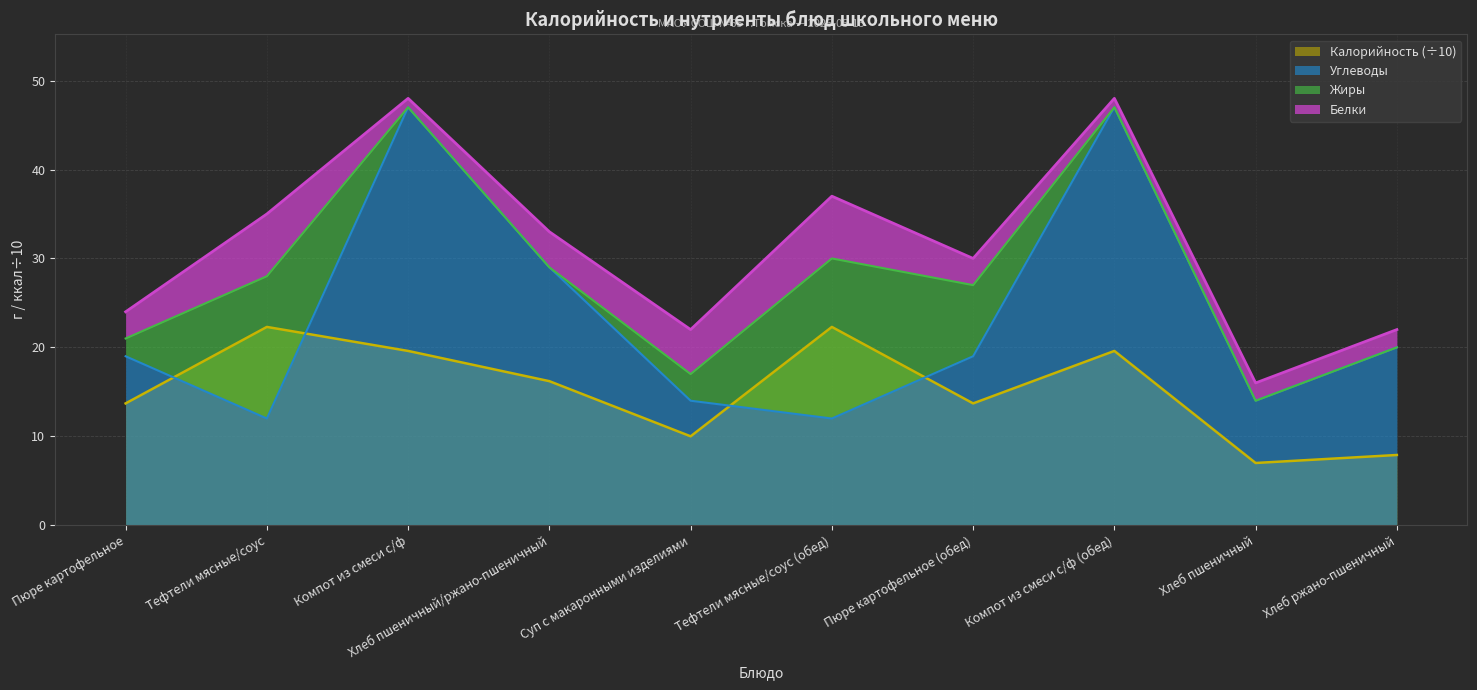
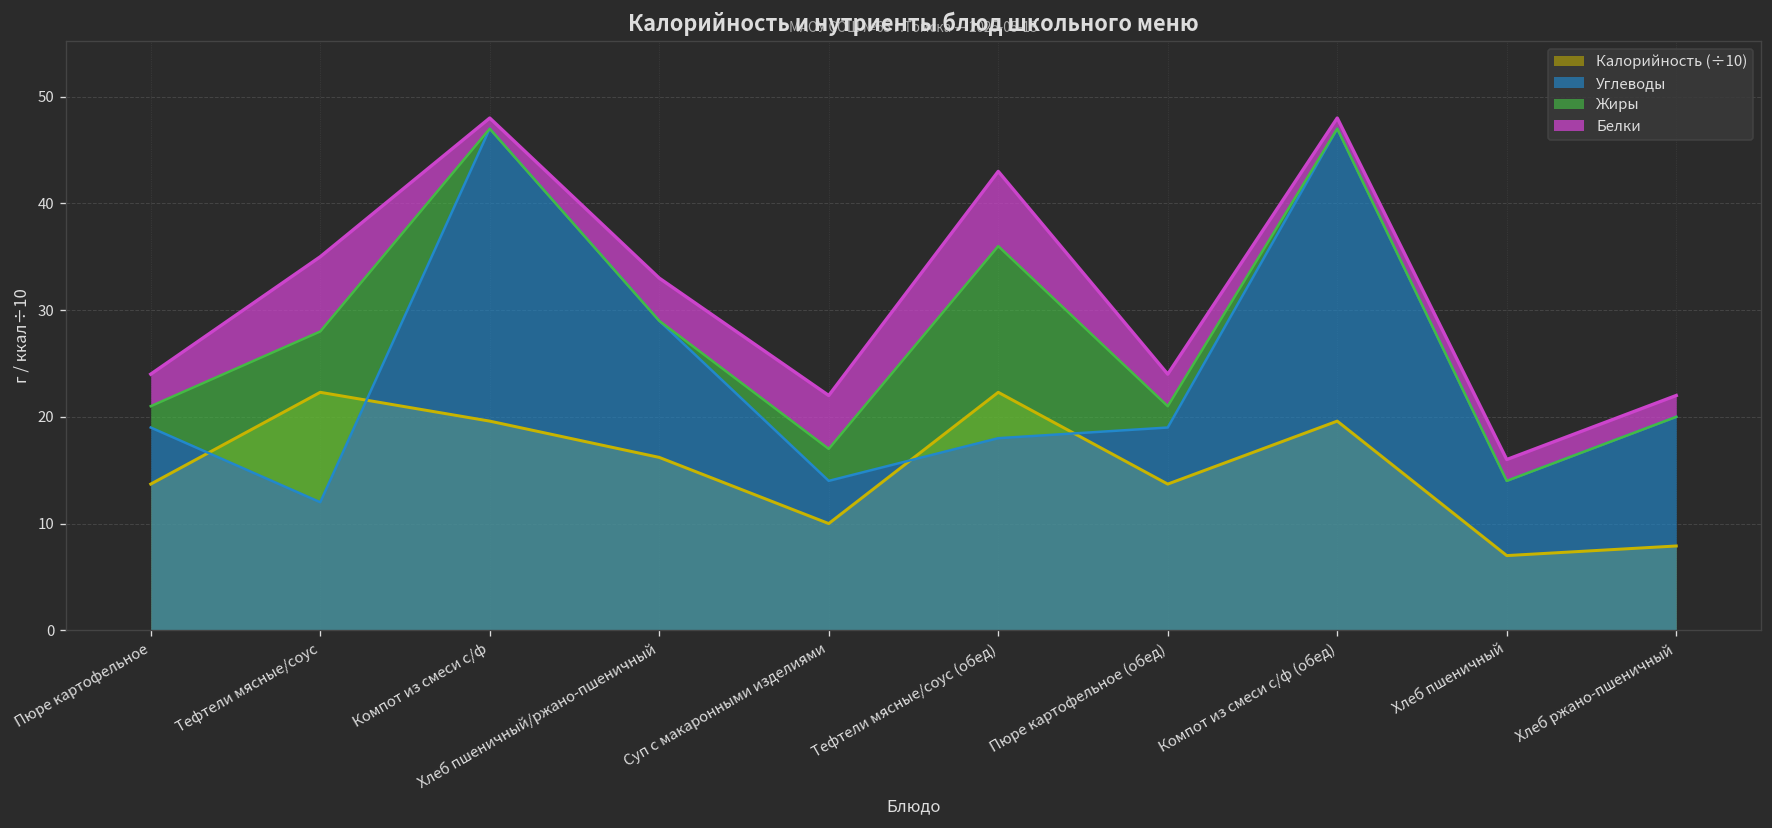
  {
    "Калорийность (÷10)": {
      "Пюре картофельное": 14,
      "Тефтели мясные/соус": 22,
      "Компот из смеси с/ф": 20,
      "Хлеб пшеничный/ржано-пшеничный": 16,
      "Суп с макаронными изделиями": 10,
      "Тефтели мясные/соус (обед)": 22,
      "Пюре картофельное (обед)": 14,
      "Компот из смеси с/ф (обед)": 20,
      "Хлеб пшеничный": 7,
      "Хлеб ржано-пшеничный": 8
    },
    "Углеводы": {
      "Пюре картофельное": 19,
      "Тефтели мясные/соус": 12,
      "Суп с макаронными изделиями": 14,
-     "Тефтели мясные/соус (обед)": 12,
+     "Тефтели мясные/соус (обед)": 18,
      "Пюре картофельное (обед)": 19
    },
    "Жиры": {
      "Пюре картофельное": 2,
      "Тефтели мясные/соус": 16,
      "Суп с макаронными изделиями": 3,
      "Тефтели мясные/соус (обед)": 18,
-     "Пюре картофельное (обед)": 8
+     "Пюре картофельное (обед)": 2
    },
    "Белки": {
      "Пюре картофельное": 3,
      "Тефтели мясные/соус": 7,
      "Компот из смеси с/ф": 1,
      "Хлеб пшеничный/ржано-пшеничный": 4,
      "Суп с макаронными изделиями": 5,
      "Тефтели мясные/соус (обед)": 7,
      "Пюре картофельное (обед)": 3,
      "Компот из смеси с/ф (обед)": 1,
      "Хлеб пшеничный": 2,
      "Хлеб ржано-пшеничный": 2
    }
  }
